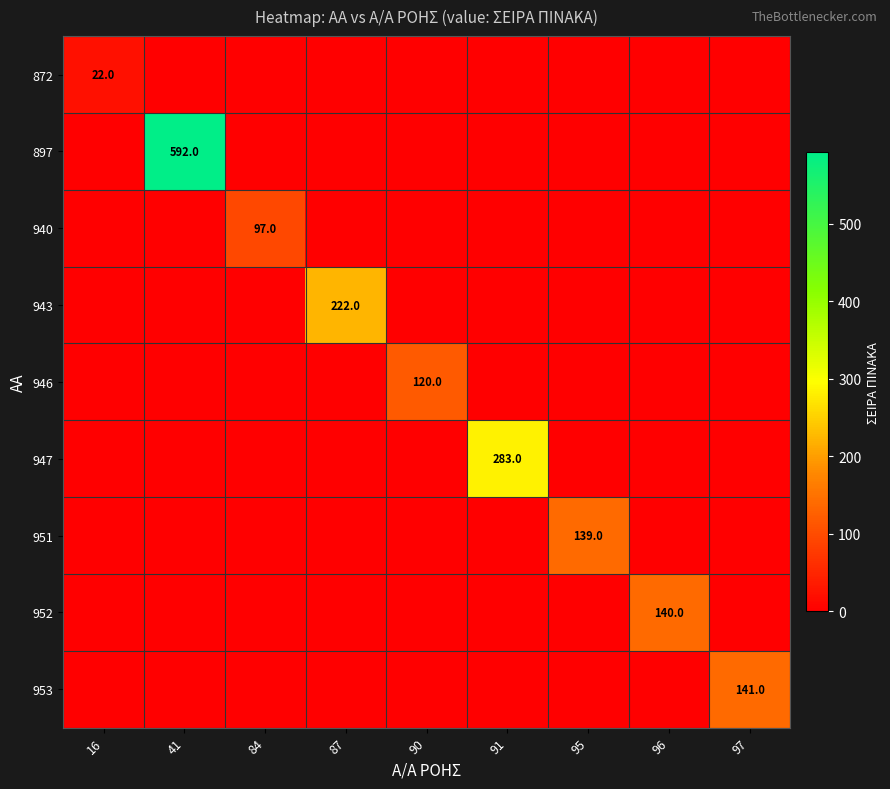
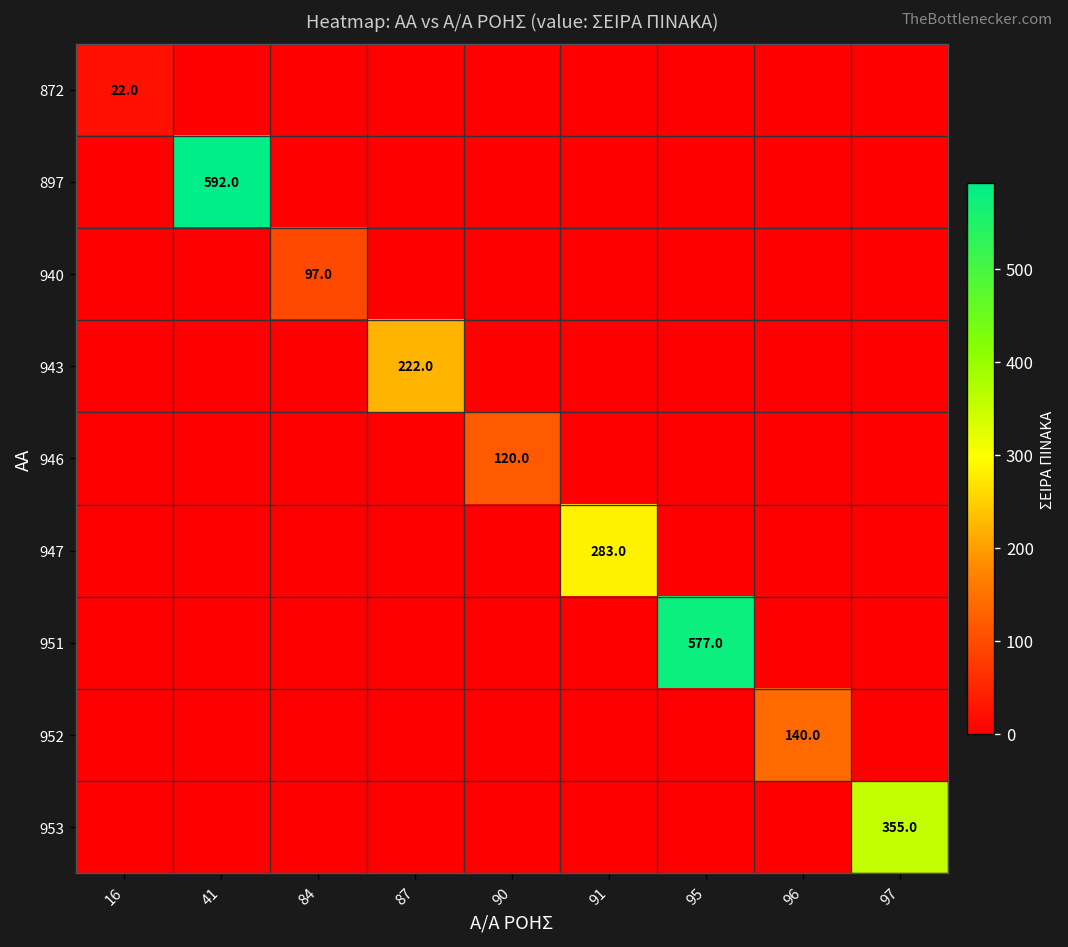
  {
    "872": {
      "16": 22.0
    },
    "897": {
      "41": 592.0
    },
    "940": {
      "84": 97.0
    },
    "943": {
      "87": 222.0
    },
    "946": {
      "90": 120.0
    },
    "947": {
      "91": 283.0
    },
    "951": {
-     "95": 139.0
+     "95": 577.0
    },
    "952": {
      "96": 140.0
    },
    "953": {
-     "97": 141.0
+     "97": 355.0
    }
  }
